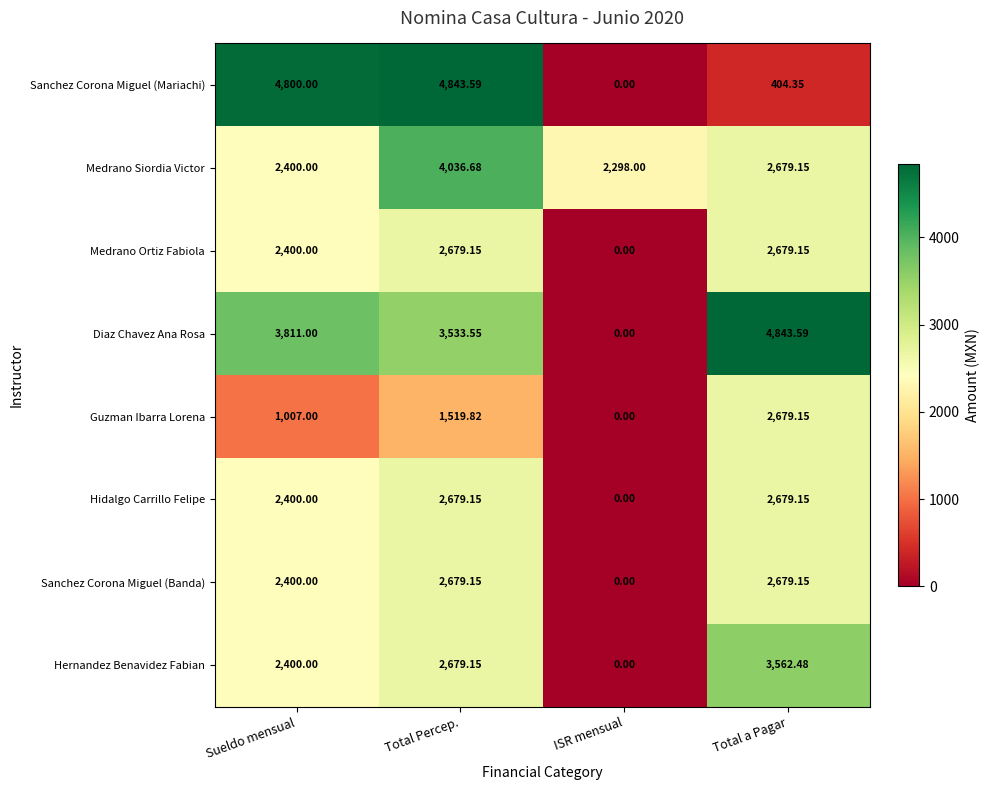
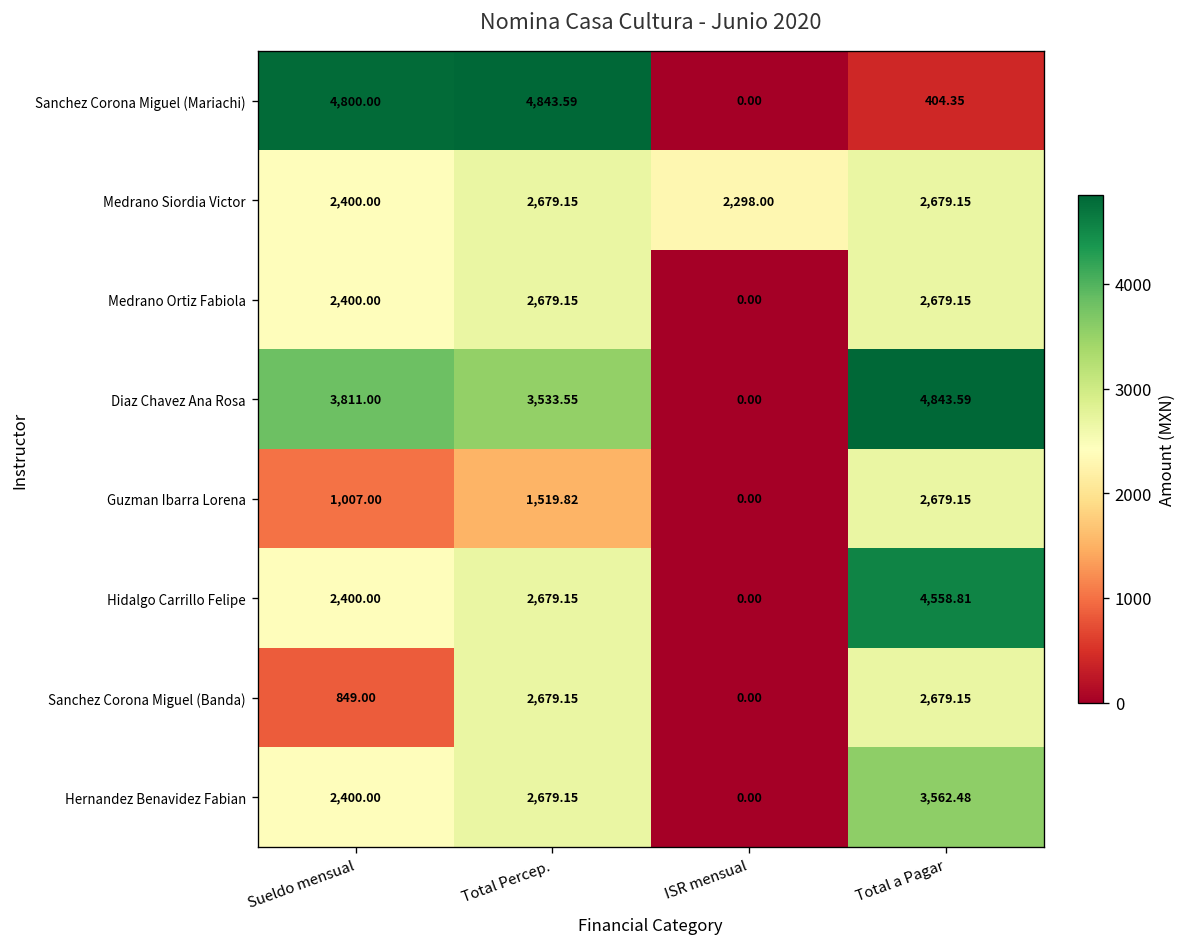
  {
    "Sanchez Corona Miguel (Mariachi)": {
      "Sueldo mensual": "4,800.00",
      "Total Percep.": "4,843.59",
      "ISR mensual": "0.00",
      "Total a Pagar": "404.35"
    },
    "Medrano Siordia Victor": {
      "Sueldo mensual": "2,400.00",
-     "Total Percep.": "4,036.68",
+     "Total Percep.": "2,679.15",
      "ISR mensual": "2,298.00",
      "Total a Pagar": "2,679.15"
    },
    "Medrano Ortiz Fabiola": {
      "Sueldo mensual": "2,400.00",
      "Total Percep.": "2,679.15",
      "ISR mensual": "0.00",
      "Total a Pagar": "2,679.15"
    },
    "Diaz Chavez Ana Rosa": {
      "Sueldo mensual": "3,811.00",
      "Total Percep.": "3,533.55",
      "ISR mensual": "0.00",
      "Total a Pagar": "4,843.59"
    },
    "Guzman Ibarra Lorena": {
      "Sueldo mensual": "1,007.00",
      "Total Percep.": "1,519.82",
      "ISR mensual": "0.00",
      "Total a Pagar": "2,679.15"
    },
    "Hidalgo Carrillo Felipe": {
      "Sueldo mensual": "2,400.00",
      "Total Percep.": "2,679.15",
      "ISR mensual": "0.00",
-     "Total a Pagar": "2,679.15"
+     "Total a Pagar": "4,558.81"
    },
    "Sanchez Corona Miguel (Banda)": {
-     "Sueldo mensual": "2,400.00",
+     "Sueldo mensual": "849.00",
      "Total Percep.": "2,679.15",
      "ISR mensual": "0.00",
      "Total a Pagar": "2,679.15"
    },
    "Hernandez Benavidez Fabian": {
      "Sueldo mensual": "2,400.00",
      "Total Percep.": "2,679.15",
      "ISR mensual": "0.00",
      "Total a Pagar": "3,562.48"
    }
  }
